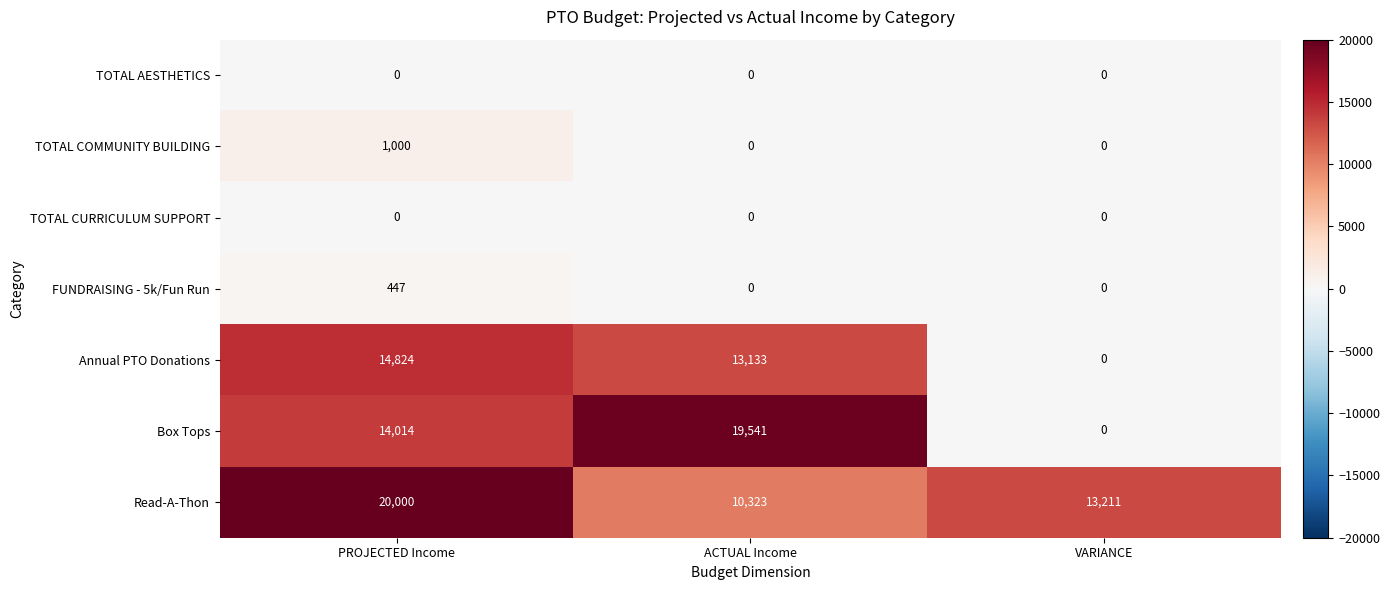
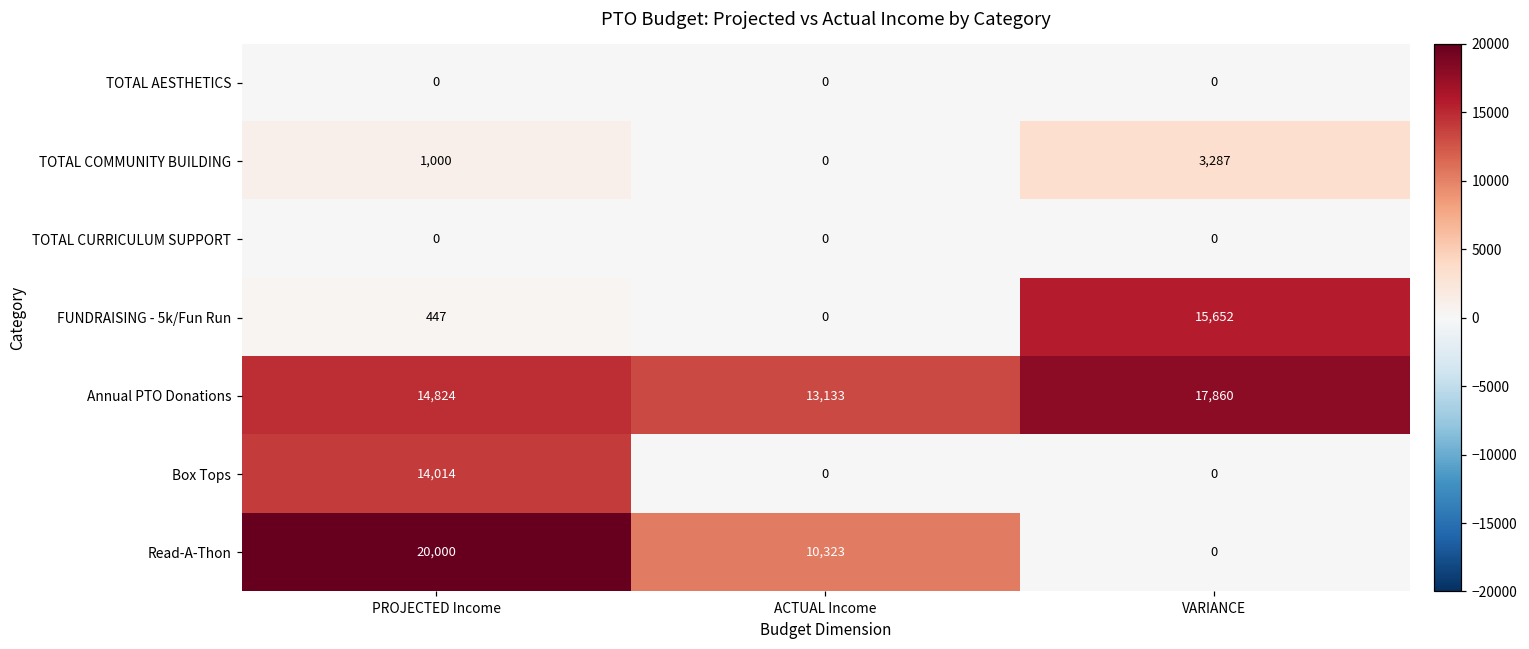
  {
    "TOTAL AESTHETICS": {
      "PROJECTED Income": "0",
      "ACTUAL Income": "0",
      "VARIANCE": "0"
    },
    "TOTAL COMMUNITY BUILDING": {
      "PROJECTED Income": "1,000",
      "ACTUAL Income": "0",
-     "VARIANCE": "0"
+     "VARIANCE": "3,287"
    },
    "TOTAL CURRICULUM SUPPORT": {
      "PROJECTED Income": "0",
      "ACTUAL Income": "0",
      "VARIANCE": "0"
    },
    "FUNDRAISING - 5k/Fun Run": {
      "PROJECTED Income": "447",
      "ACTUAL Income": "0",
-     "VARIANCE": "0"
+     "VARIANCE": "15,652"
    },
    "Annual PTO Donations": {
      "PROJECTED Income": "14,824",
      "ACTUAL Income": "13,133",
-     "VARIANCE": "0"
+     "VARIANCE": "17,860"
    },
    "Box Tops": {
      "PROJECTED Income": "14,014",
-     "ACTUAL Income": "19,541",
+     "ACTUAL Income": "0",
      "VARIANCE": "0"
    },
    "Read-A-Thon": {
      "PROJECTED Income": "20,000",
      "ACTUAL Income": "10,323",
-     "VARIANCE": "13,211"
+     "VARIANCE": "0"
    }
  }
